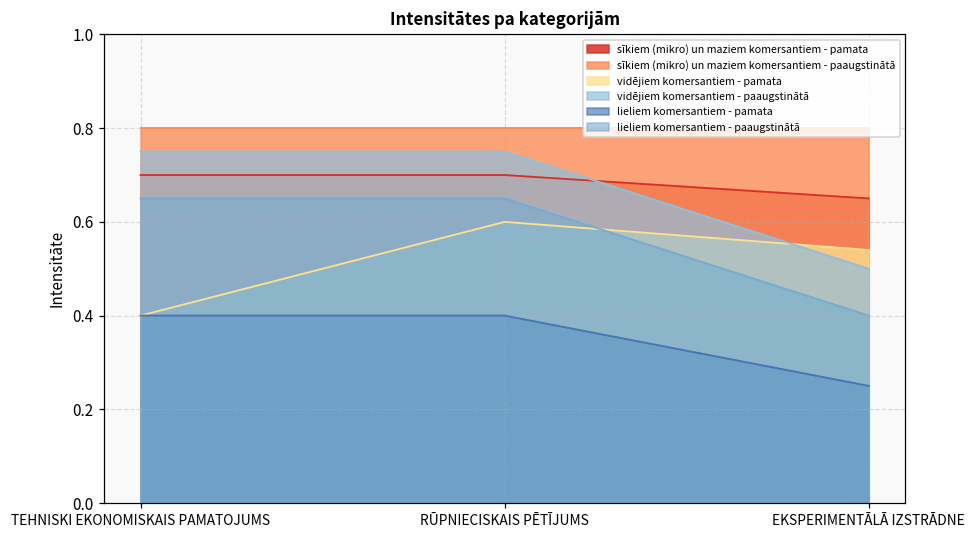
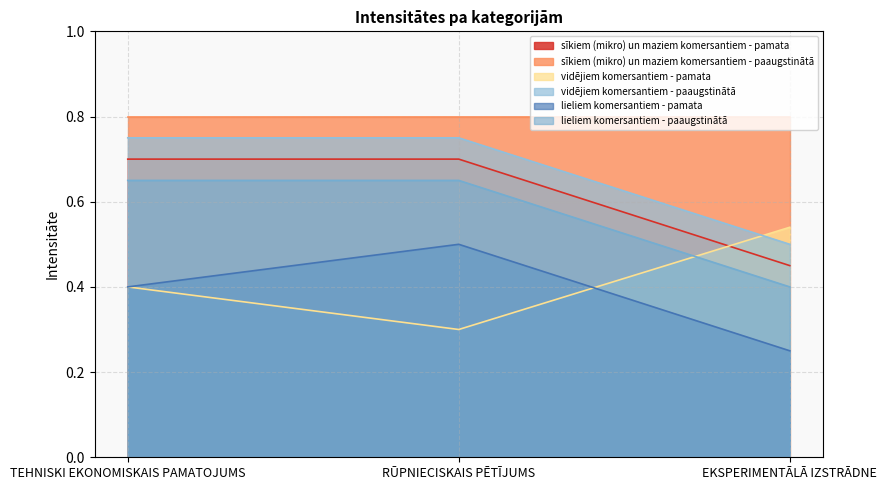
  {
    "sīkiem (mikro) un maziem komersantiem - pamata": {
      "TEHNISKI EKONOMISKAIS PAMATOJUMS": 0.70,
      "RŪPNIECISKAIS PĒTĪJUMS": 0.70,
-     "EKSPERIMENTĀLĀ IZSTRĀDNE": 0.65
+     "EKSPERIMENTĀLĀ IZSTRĀDNE": 0.45
    },
    "sīkiem (mikro) un maziem komersantiem - paaugstinātā": {
      "TEHNISKI EKONOMISKAIS PAMATOJUMS": 0.80,
      "RŪPNIECISKAIS PĒTĪJUMS": 0.80
    },
    "vidējiem komersantiem - pamata": {
-     "RŪPNIECISKAIS PĒTĪJUMS": 0.6,
+     "RŪPNIECISKAIS PĒTĪJUMS": 0.3,
      "EKSPERIMENTĀLĀ IZSTRĀDNE": 0.54
    },
    "lieliem komersantiem - pamata": {
-     "RŪPNIECISKAIS PĒTĪJUMS": 0.4,
+     "RŪPNIECISKAIS PĒTĪJUMS": 0.5,
      "EKSPERIMENTĀLĀ IZSTRĀDNE": 0.25
    }
  }
